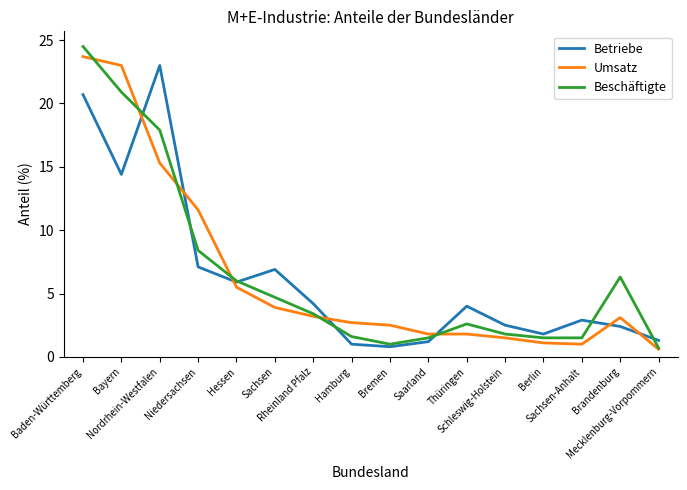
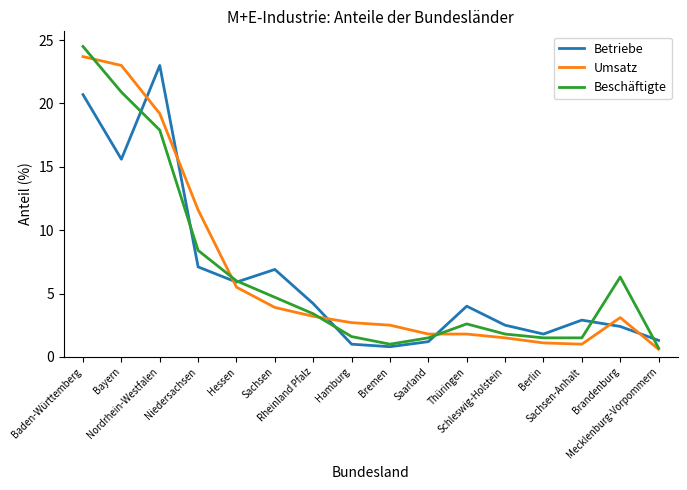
  {
    "Betriebe": {
      "Baden-Württemberg": 20.7,
-     "Bayern": 14.4,
+     "Bayern": 15.6,
      "Nordrhein-Westfalen": 23.0,
      "Niedersachsen": 7.1,
      "Sachsen": 6.9,
      "Rheinland Pfalz": 4.2,
      "Hamburg": 1.0,
      "Saarland": 1.2,
      "Thüringen": 4.0,
      "Schleswig-Holstein": 2.5,
      "Berlin": 1.8,
      "Sachsen-Anhalt": 2.9,
      "Brandenburg": 2.4,
      "Mecklenburg-Vorpommern": 1.3
    },
    "Umsatz": {
      "Baden-Württemberg": 23.7,
      "Bayern": 23.0,
-     "Nordrhein-Westfalen": 15.3,
+     "Nordrhein-Westfalen": 19.2,
      "Niedersachsen": 11.6,
      "Hessen": 5.5,
      "Sachsen": 3.9,
      "Hamburg": 2.7,
      "Bremen": 2.5,
      "Saarland": 1.8,
      "Thüringen": 1.8,
      "Schleswig-Holstein": 1.5,
      "Berlin": 1.1,
      "Sachsen-Anhalt": 1.0,
      "Brandenburg": 3.1
    },
    "Beschäftigte": {
      "Baden-Württemberg": 24.5,
      "Bayern": 20.9,
      "Nordrhein-Westfalen": 17.9,
      "Niedersachsen": 8.4,
      "Sachsen": 4.7,
      "Hamburg": 1.6,
      "Saarland": 1.5,
      "Thüringen": 2.6,
      "Schleswig-Holstein": 1.8,
      "Berlin": 1.5,
      "Sachsen-Anhalt": 1.5,
      "Brandenburg": 6.3
    }
  }
